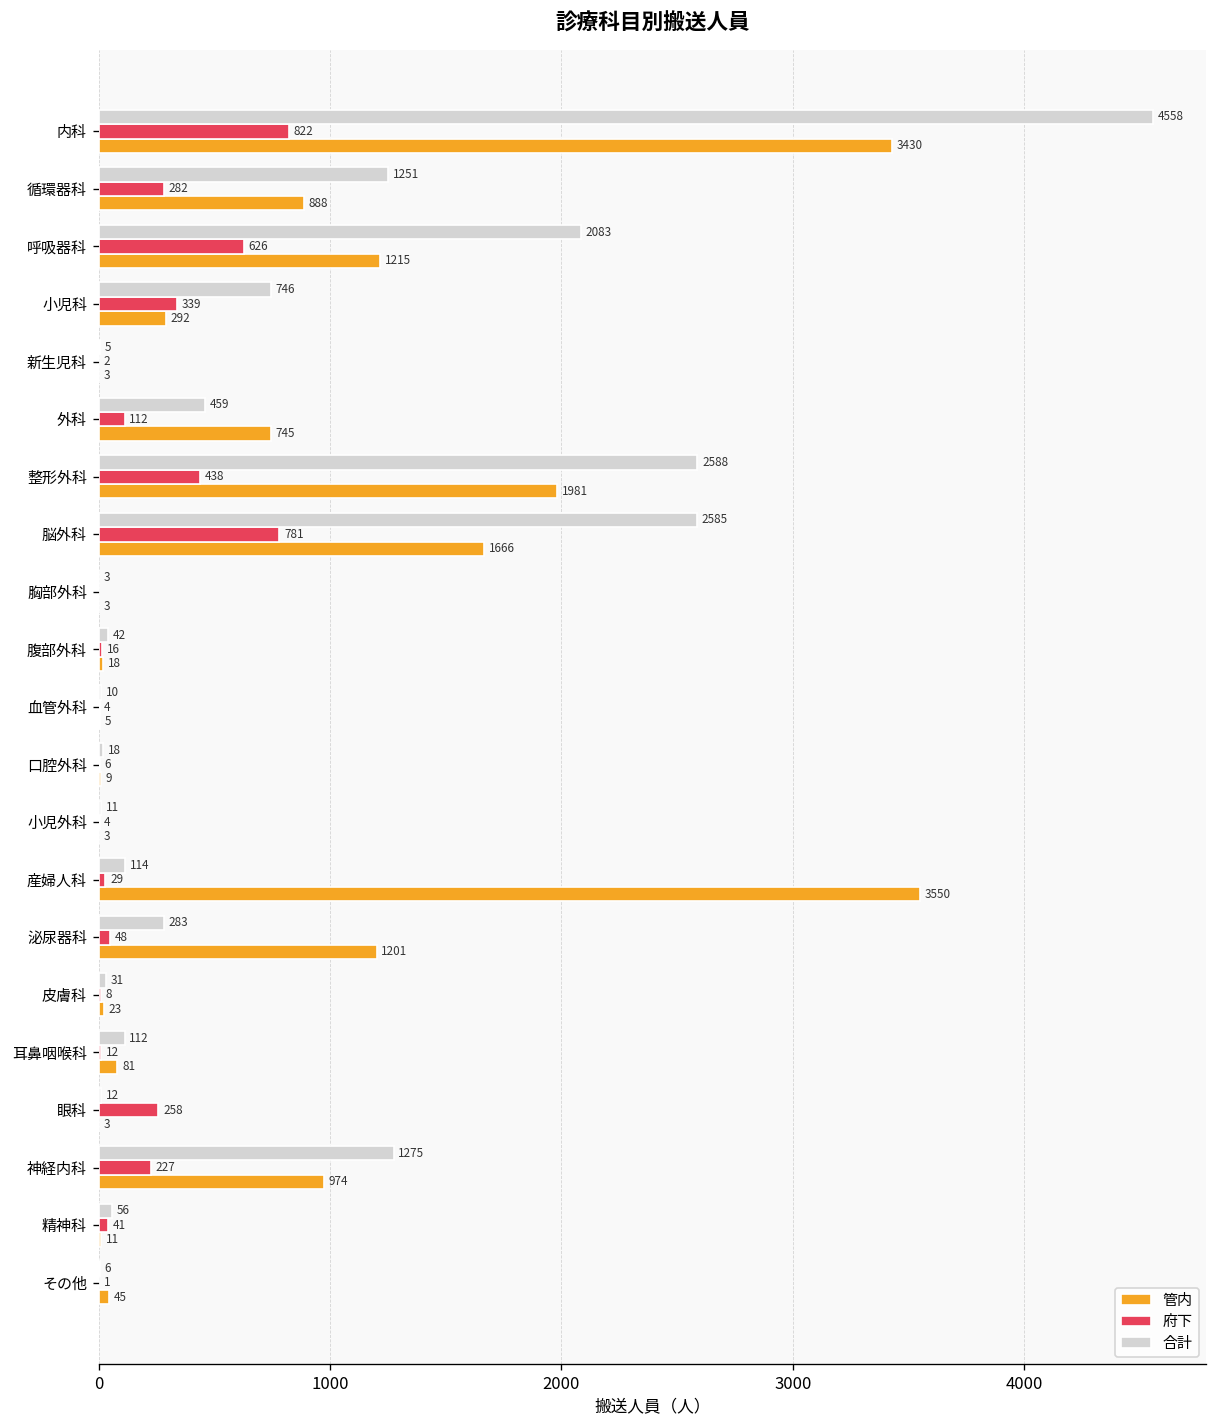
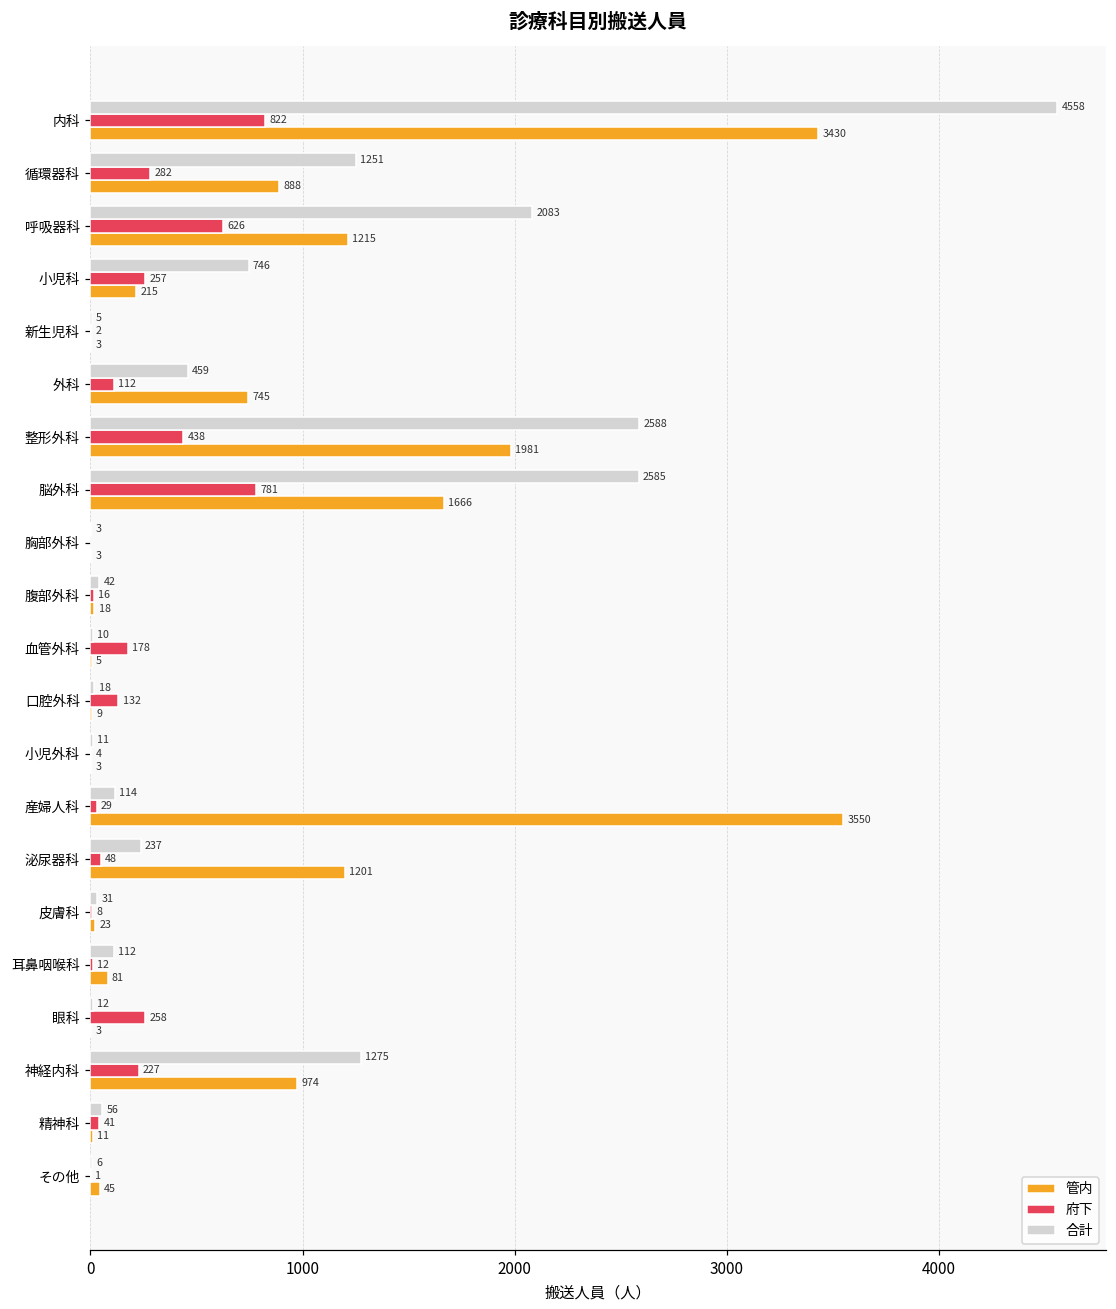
  {
    "管内": {
      "内科": 3430,
      "循環器科": 888,
      "呼吸器科": 1215,
-     "小児科": 292,
+     "小児科": 215,
      "新生児科": 3,
      "外科": 745,
      "整形外科": 1981,
      "脳外科": 1666,
      "胸部外科": 3,
      "腹部外科": 18,
      "血管外科": 5,
      "口腔外科": 9,
      "小児外科": 3,
      "産婦人科": 3550,
      "泌尿器科": 1201,
      "皮膚科": 23,
      "耳鼻咽喉科": 81,
      "眼科": 3,
      "神経内科": 974,
      "精神科": 11,
      "その他": 45
    },
    "府下": {
      "内科": 822,
      "循環器科": 282,
      "呼吸器科": 626,
-     "小児科": 339,
+     "小児科": 257,
      "新生児科": 2,
      "外科": 112,
      "整形外科": 438,
      "脳外科": 781,
      "腹部外科": 16,
-     "血管外科": 4,
-     "口腔外科": 6,
+     "血管外科": 178,
+     "口腔外科": 132,
      "小児外科": 4,
      "産婦人科": 29,
      "泌尿器科": 48,
      "皮膚科": 8,
      "耳鼻咽喉科": 12,
      "眼科": 258,
      "神経内科": 227,
      "精神科": 41,
      "その他": 1
    },
    "合計": {
      "内科": 4558,
      "循環器科": 1251,
      "呼吸器科": 2083,
      "小児科": 746,
      "新生児科": 5,
      "外科": 459,
      "整形外科": 2588,
      "脳外科": 2585,
      "胸部外科": 3,
      "腹部外科": 42,
      "血管外科": 10,
      "口腔外科": 18,
      "小児外科": 11,
      "産婦人科": 114,
-     "泌尿器科": 283,
+     "泌尿器科": 237,
      "皮膚科": 31,
      "耳鼻咽喉科": 112,
      "眼科": 12,
      "神経内科": 1275,
      "精神科": 56,
      "その他": 6
    }
  }
